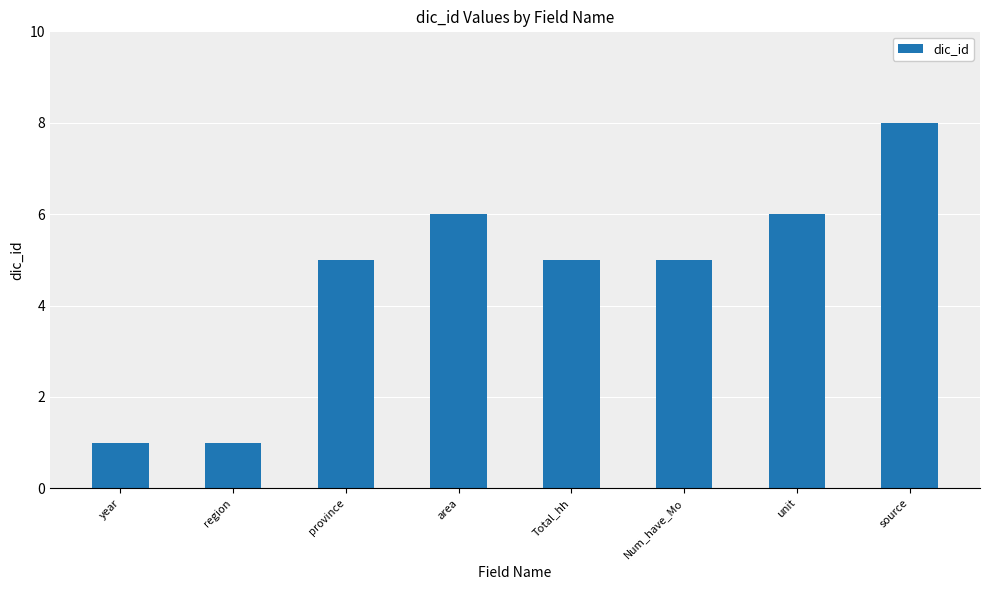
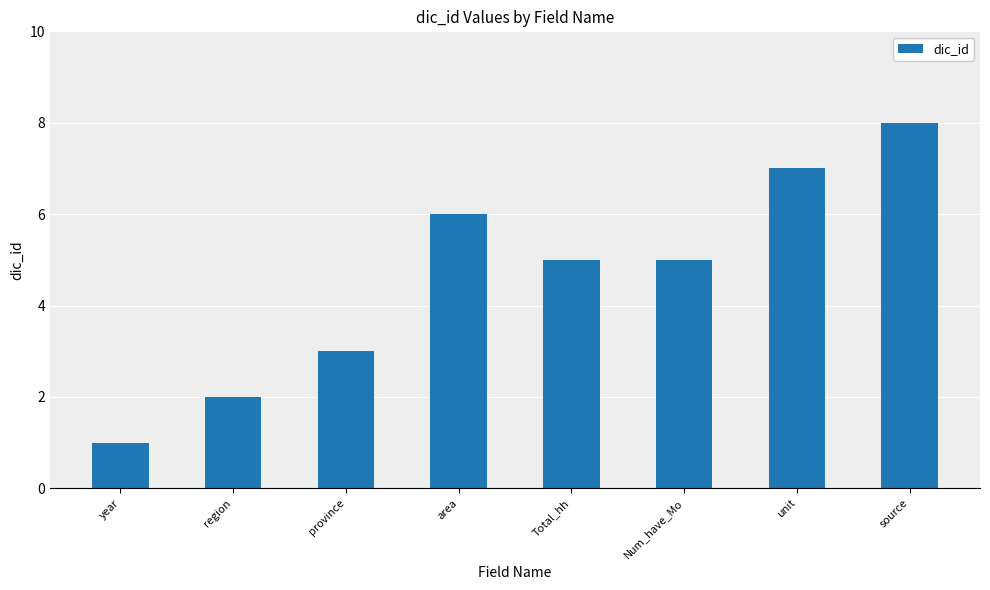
  {
    "year": 1,
-   "region": 1,
-   "province": 5,
+   "region": 2,
+   "province": 3,
    "area": 6,
    "Total_hh": 5,
    "Num_have_Mo": 5,
-   "unit": 6,
+   "unit": 7,
    "source": 8
  }
